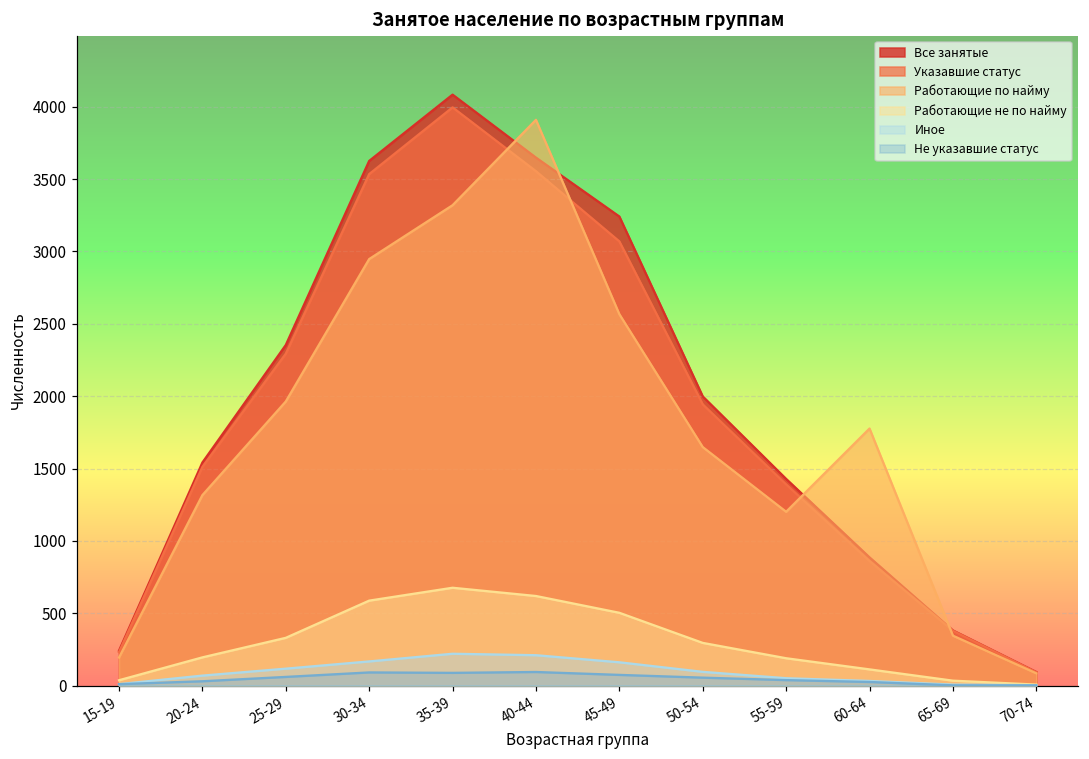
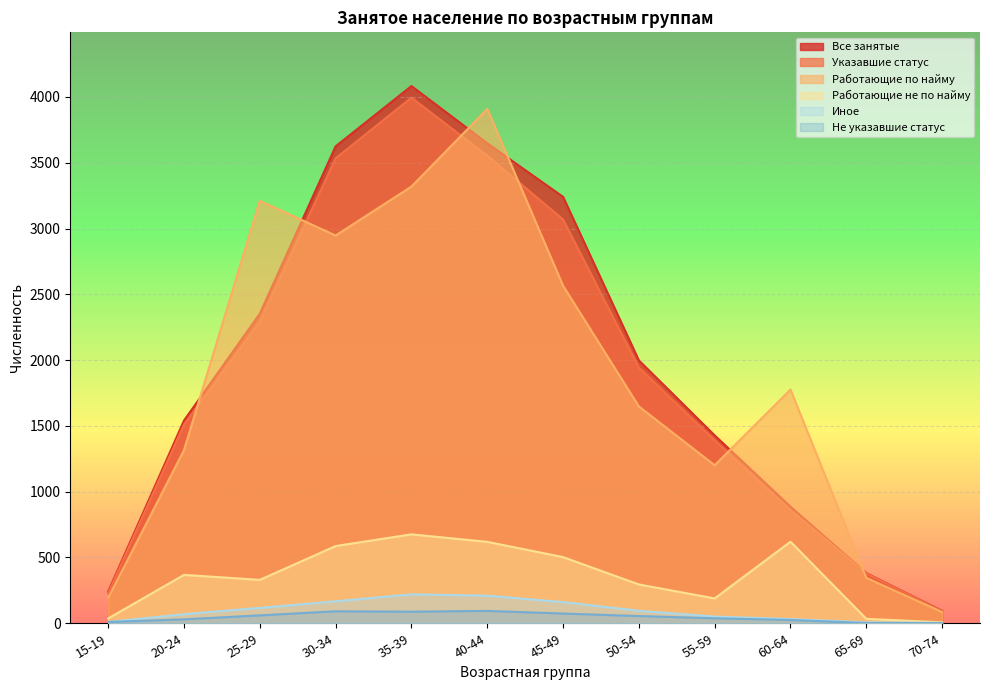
  {
    "Все занятые": {
      "20-24": 1540,
      "25-29": 2350,
      "30-34": 3630,
      "35-39": 4080,
      "40-44": 3650,
      "45-49": 3240,
      "50-54": 2000,
      "55-59": 1430,
      "60-64": 890
    },
    "Указавшие статус": {
      "20-24": 1510,
      "25-29": 2290,
      "30-34": 3530,
      "35-39": 4000,
      "40-44": 3550,
      "45-49": 3070,
      "50-54": 1940,
      "55-59": 1390,
      "60-64": 860
    },
    "Работающие по найму": {
      "15-19": 190,
      "20-24": 1320,
-     "25-29": 1960,
+     "25-29": 3210,
      "30-34": 2950,
      "35-39": 3320,
      "40-44": 3910,
      "45-49": 2570,
      "50-54": 1650,
      "55-59": 1200,
      "60-64": 1780,
      "65-69": 350
    },
    "Работающие не по найму": {
      "15-19": 40,
-     "20-24": 200,
+     "20-24": 370,
      "25-29": 330,
      "30-34": 590,
      "35-39": 680,
      "40-44": 620,
      "45-49": 500,
      "50-54": 300,
      "55-59": 190,
-     "60-64": 110,
+     "60-64": 620,
      "65-69": 30
    }
  }
